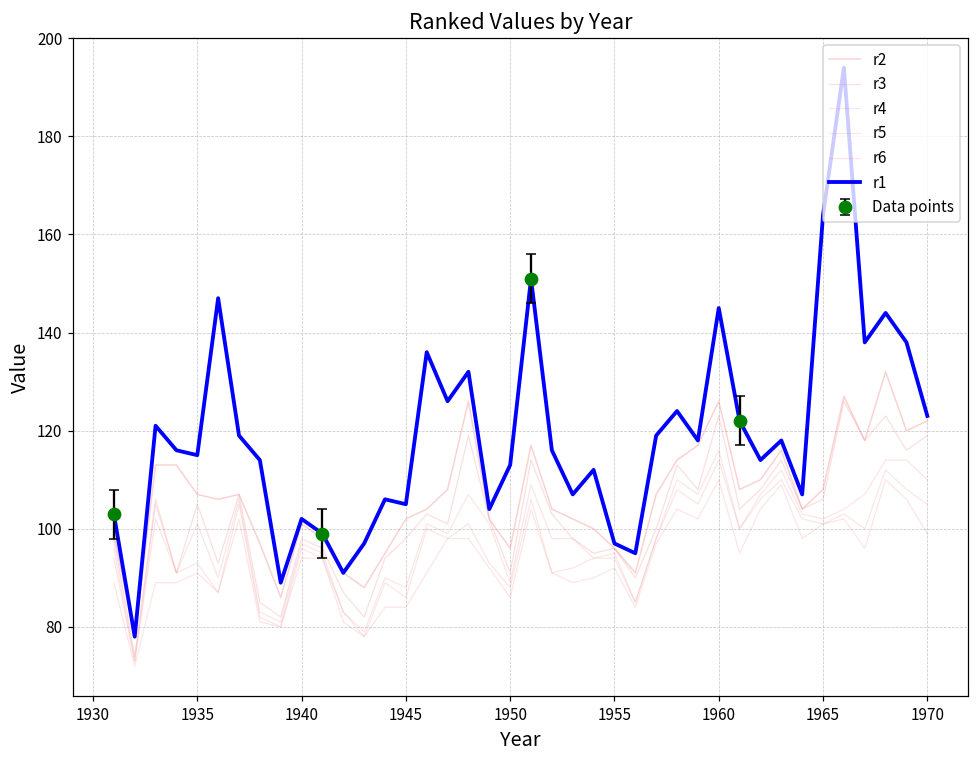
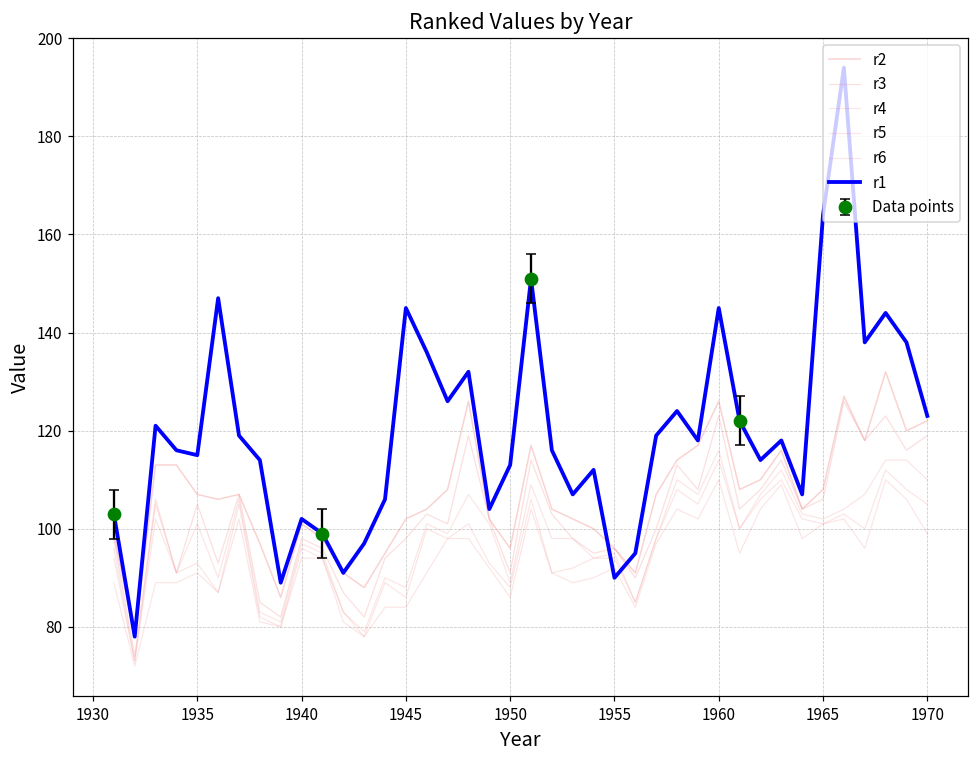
  {
    "r1": {
      "1935": 115,
      "1940": 102,
-     "1945": 105,
+     "1945": 145,
      "1950": 113,
-     "1955": 97,
+     "1955": 90,
      "1960": 145,
      "1965": 164,
      "1970": 123
    }
  }
